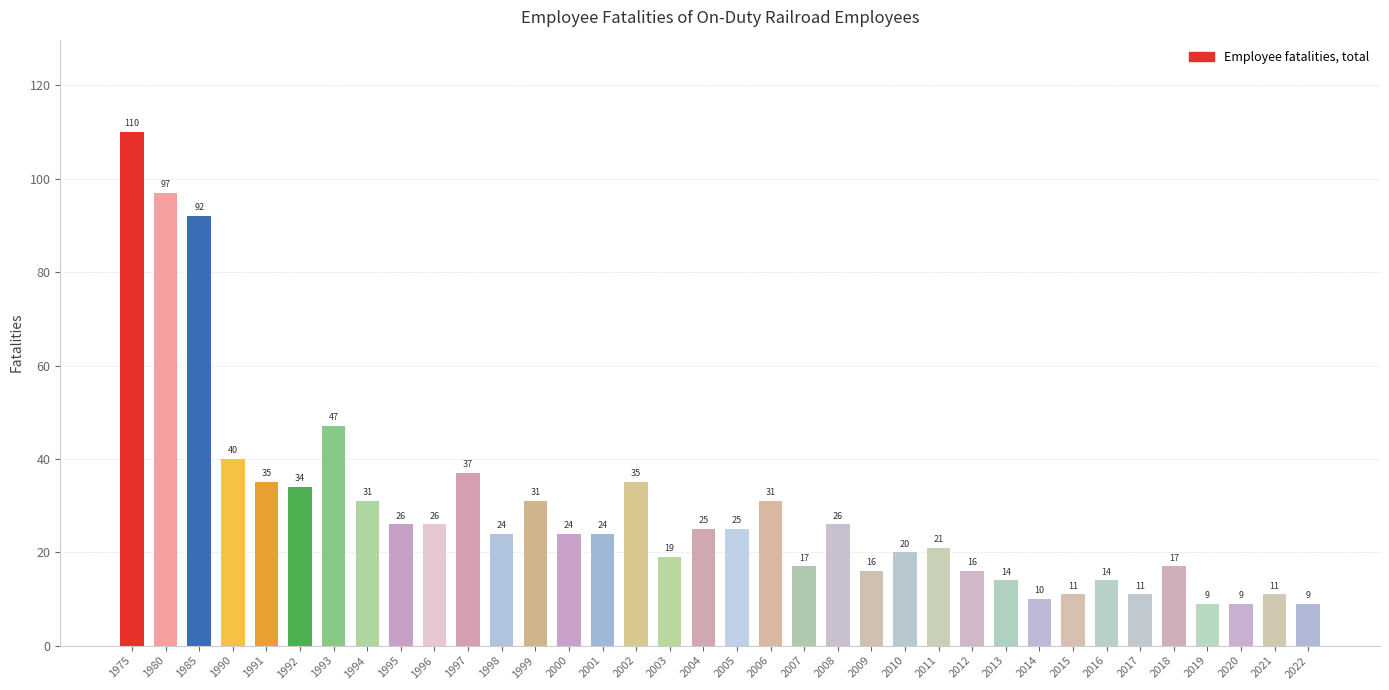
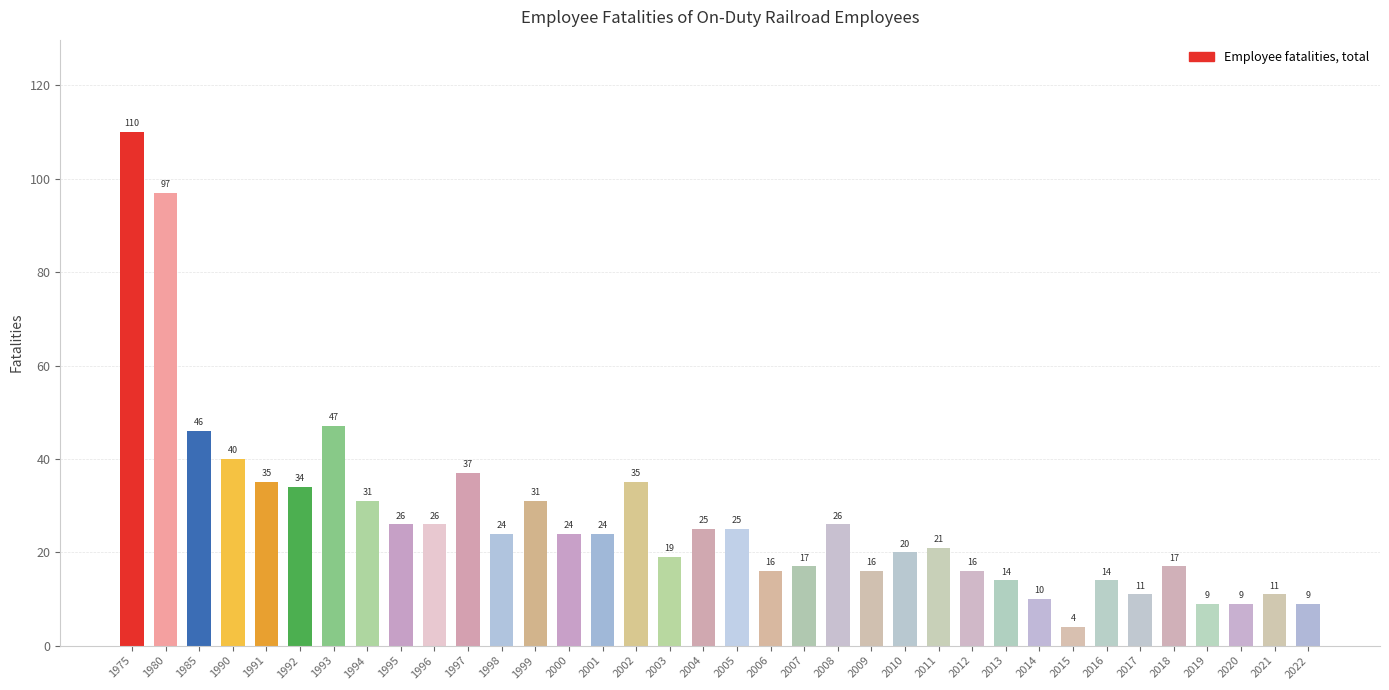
  {
    "1975": 110,
    "1980": 97,
-   "1985": 92,
+   "1985": 46,
    "1990": 40,
    "1991": 35,
    "1992": 34,
    "1993": 47,
    "1994": 31,
    "1995": 26,
    "1996": 26,
    "1997": 37,
    "1998": 24,
    "1999": 31,
    "2000": 24,
    "2001": 24,
    "2002": 35,
    "2003": 19,
    "2004": 25,
    "2005": 25,
-   "2006": 31,
+   "2006": 16,
    "2007": 17,
    "2008": 26,
    "2009": 16,
    "2010": 20,
    "2011": 21,
    "2012": 16,
    "2013": 14,
    "2014": 10,
-   "2015": 11,
+   "2015": 4,
    "2016": 14,
    "2017": 11,
    "2018": 17,
    "2019": 9,
    "2020": 9,
    "2021": 11,
    "2022": 9
  }
